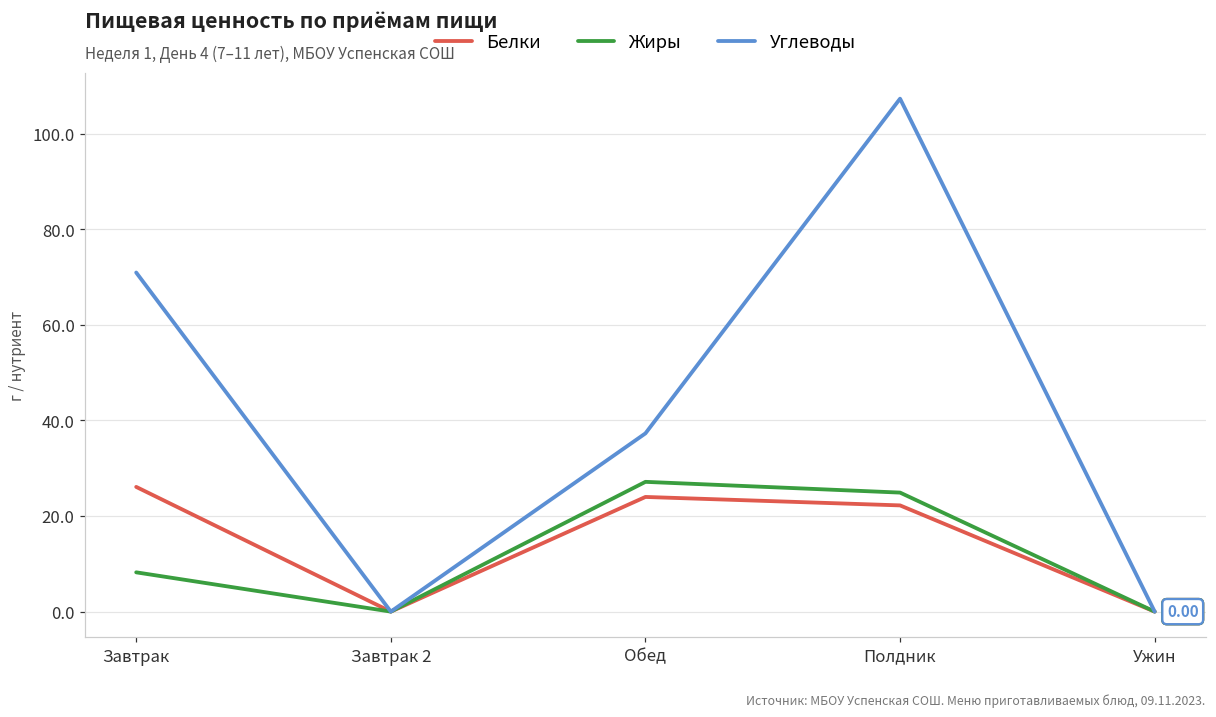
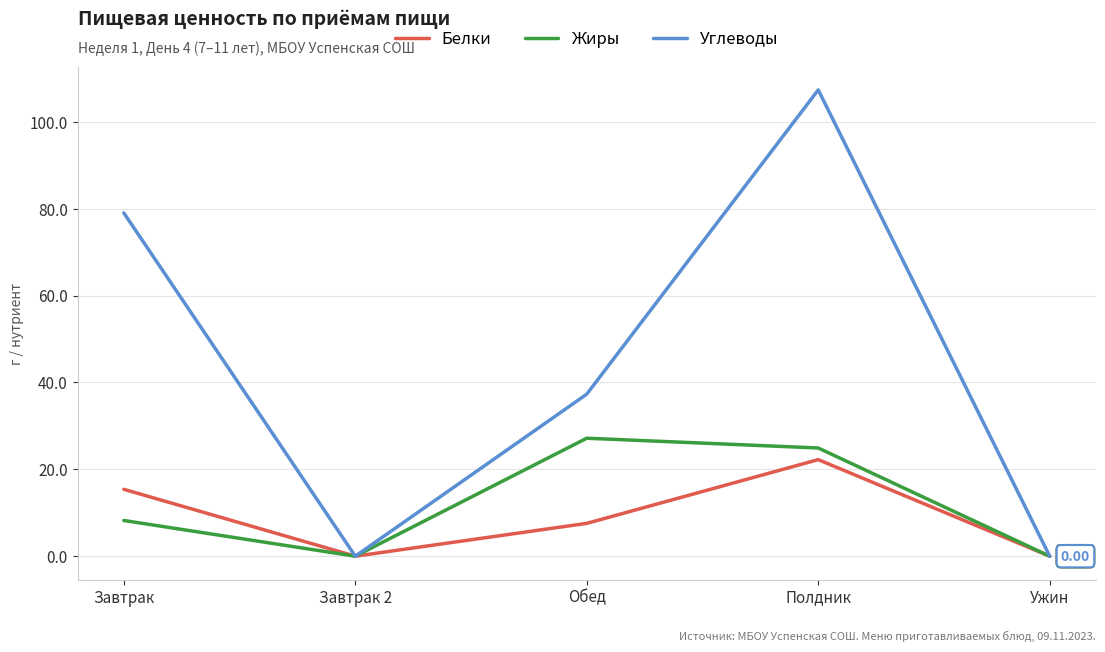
  {
    "Белки": {
-     "Завтрак": 26,
-     "Обед": 24,
+     "Завтрак": 15,
+     "Обед": 8,
      "Полдник": 22
    },
    "Жиры": {
      "Завтрак": 8,
      "Обед": 27,
      "Полдник": 25
    },
    "Углеводы": {
-     "Завтрак": 71,
+     "Завтрак": 79,
      "Обед": 37,
      "Полдник": 107
    }
  }
